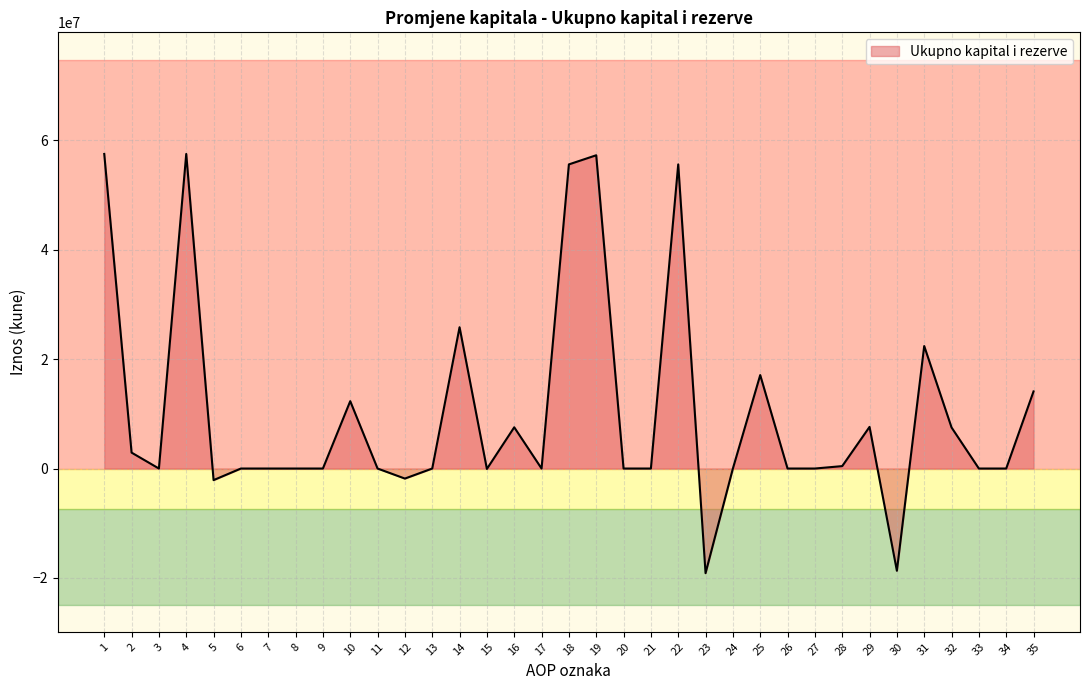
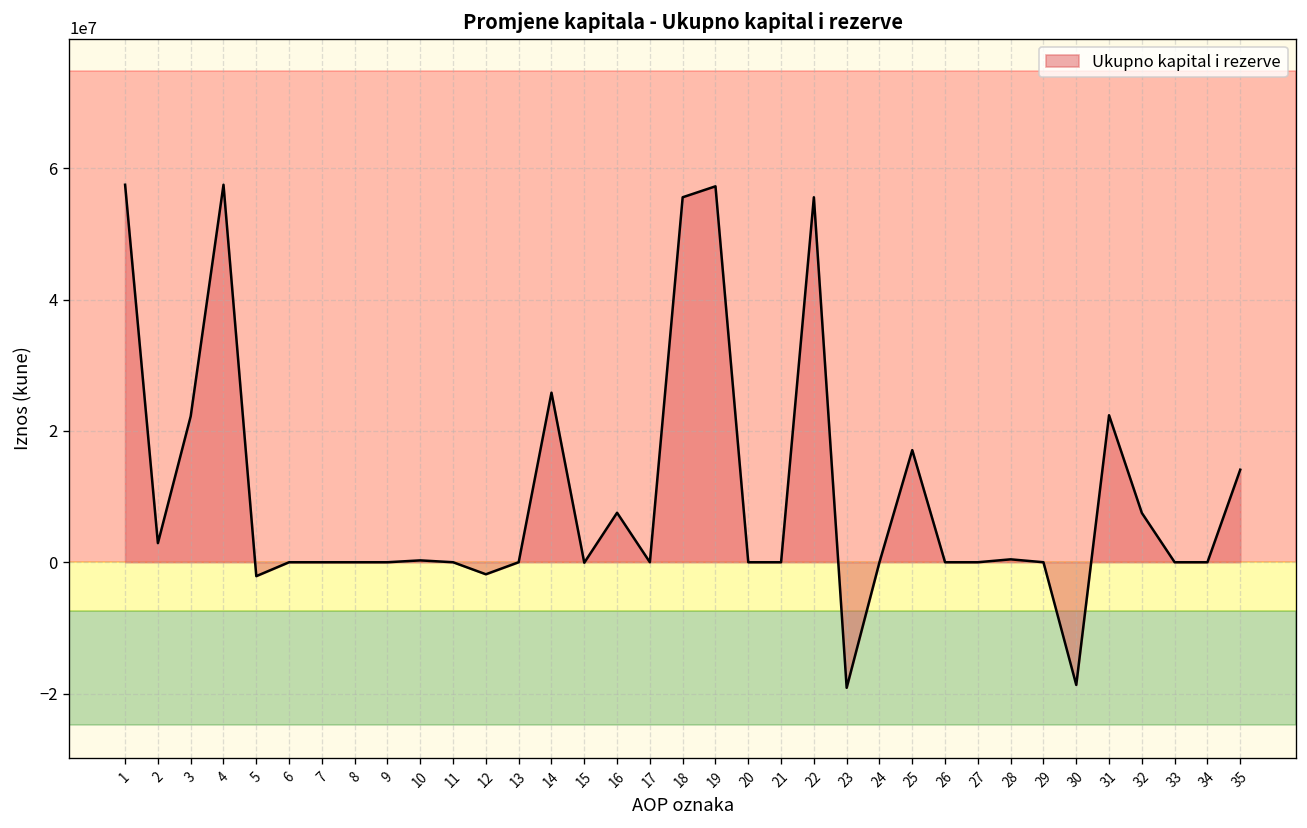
  {
    "Ukupno kapital i rezerve": {
-     "3": 0,
-     "10": 12000000,
-     "29": 8000000
+     "3": 22000000,
+     "10": 0,
+     "29": 0
    }
  }
